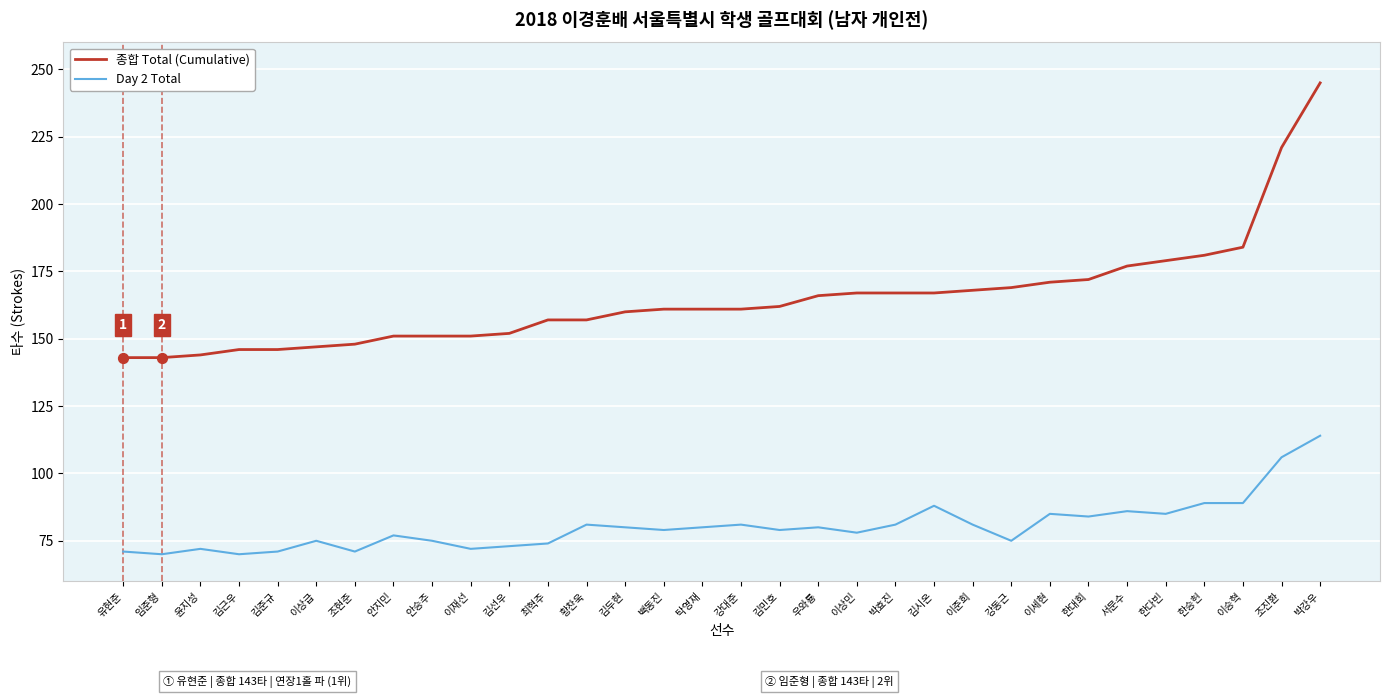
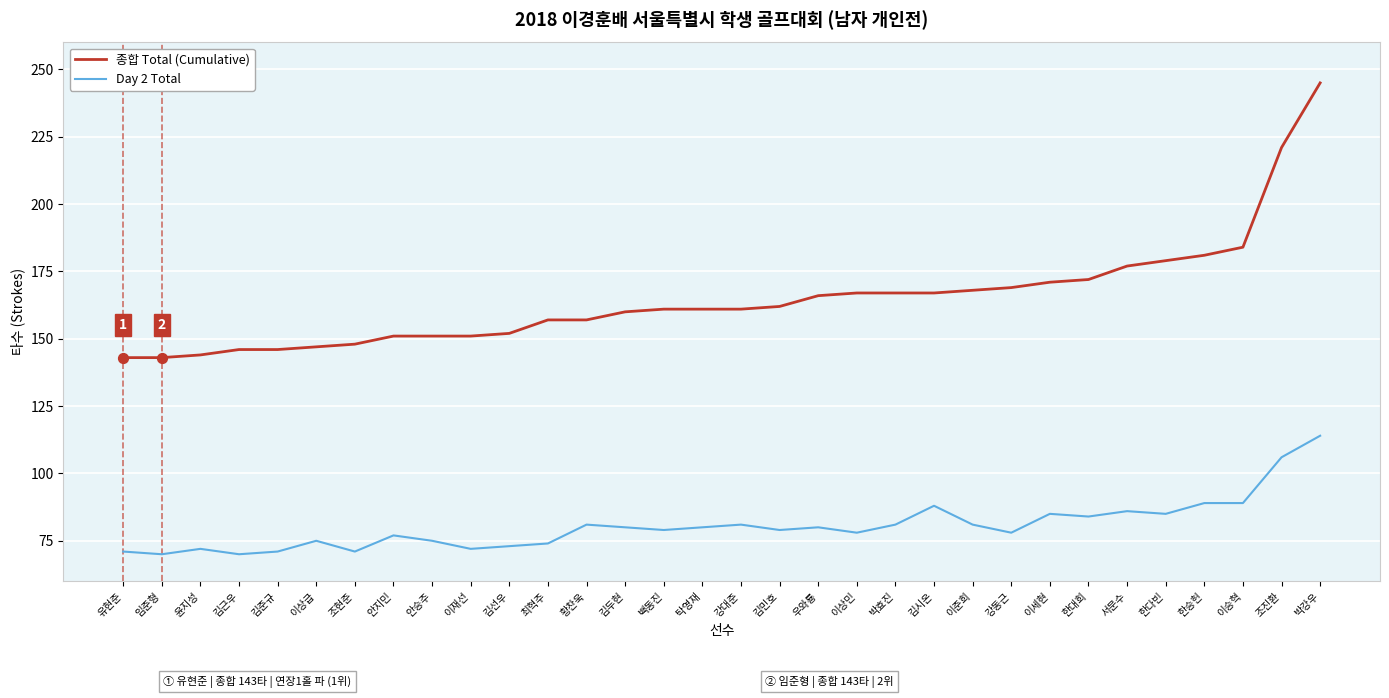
  {
    "Day 2 Total": {
      "유현준": 71,
      "임준형": 70,
      "윤지성": 72,
      "김근우": 70,
      "김준규": 71,
      "이상급": 75,
      "조현준": 71,
      "안지민": 77,
      "안승주": 75,
      "이재선": 72,
      "김선우": 73,
      "최혁주": 74,
      "황찬욱": 81,
      "김두현": 80,
      "백동진": 79,
      "탁영재": 80,
      "강대준": 81,
      "김민호": 79,
      "우와룡": 80,
      "이상민": 78,
      "박효진": 81,
      "김시온": 88,
      "이준희": 81,
-     "강동근": 75,
+     "강동근": 78,
      "이세현": 85,
      "한대희": 84,
      "서문수": 86,
      "한다빈": 85,
      "한승헌": 89,
      "이승혁": 89,
      "조진환": 106,
      "박강우": 114
    }
  }
